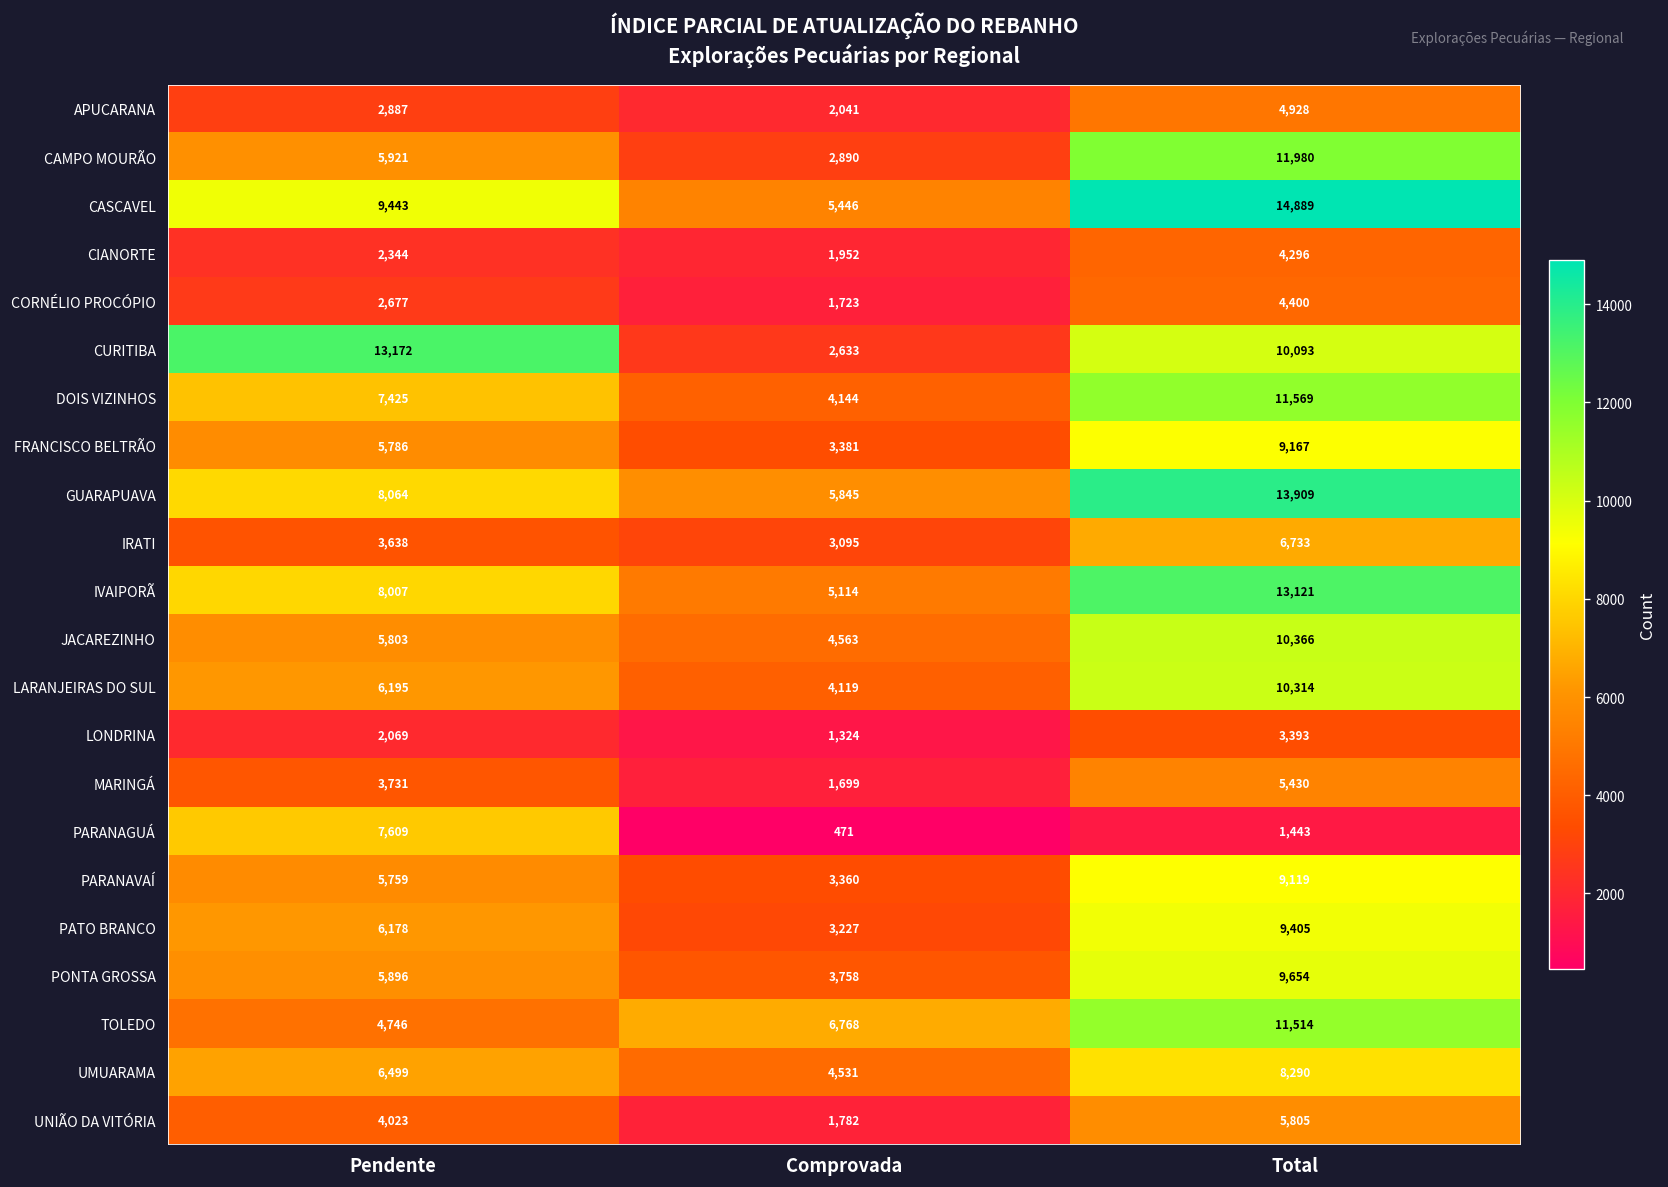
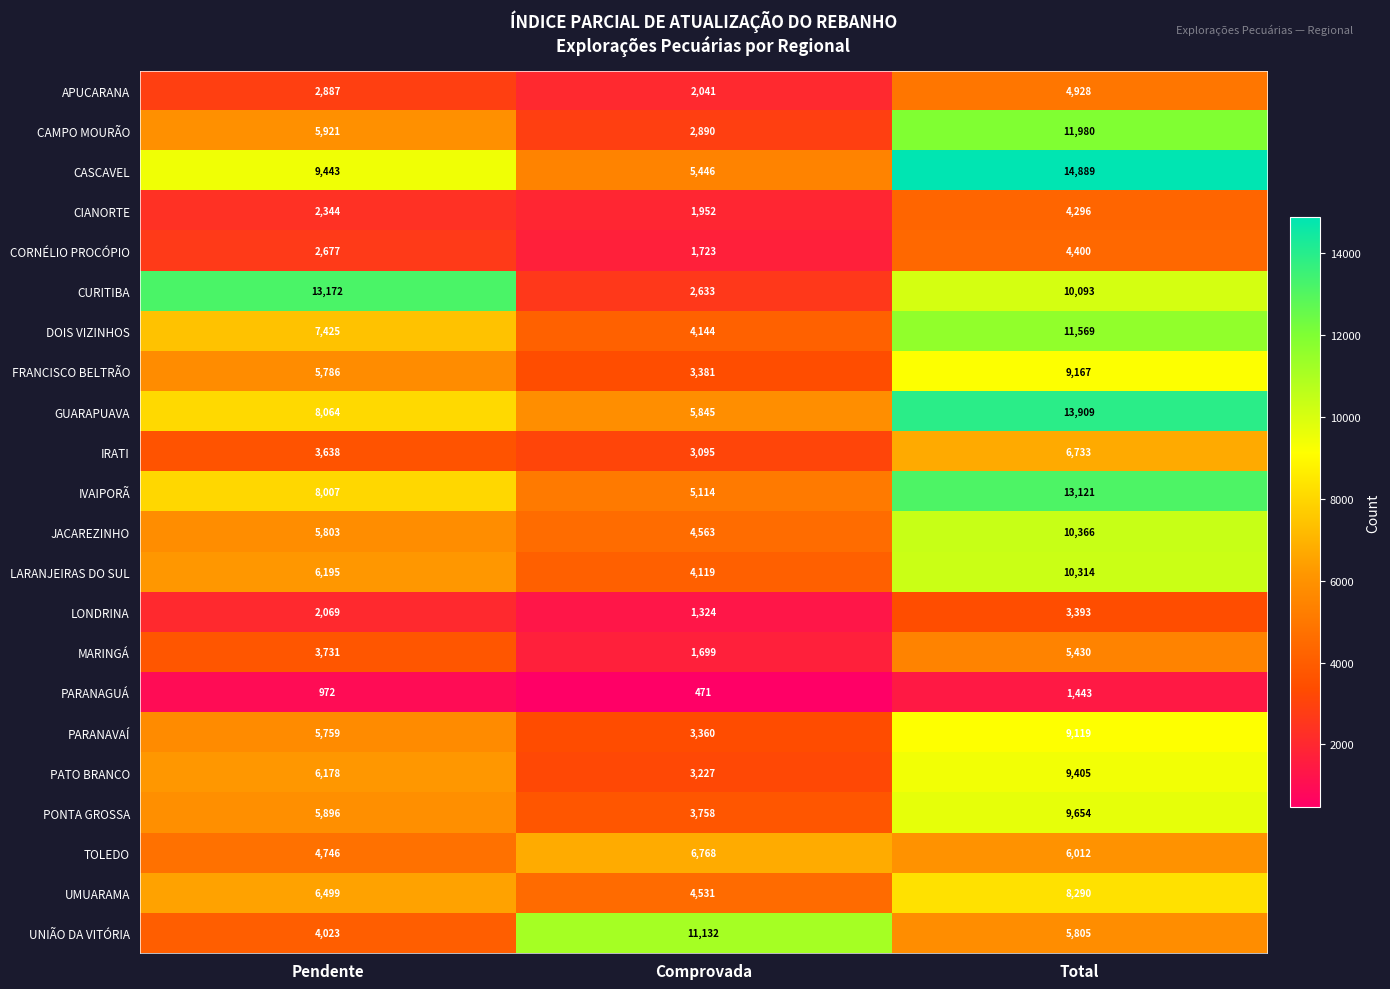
  {
    "APUCARANA": {
      "Pendente": "2,887",
      "Comprovada": "2,041",
      "Total": "4,928"
    },
    "CAMPO MOURÃO": {
      "Pendente": "5,921",
      "Comprovada": "2,890",
      "Total": "11,980"
    },
    "CASCAVEL": {
      "Pendente": "9,443",
      "Comprovada": "5,446",
      "Total": "14,889"
    },
    "CIANORTE": {
      "Pendente": "2,344",
      "Comprovada": "1,952",
      "Total": "4,296"
    },
    "CORNÉLIO PROCÓPIO": {
      "Pendente": "2,677",
      "Comprovada": "1,723",
      "Total": "4,400"
    },
    "CURITIBA": {
      "Pendente": "13,172",
      "Comprovada": "2,633",
      "Total": "10,093"
    },
    "DOIS VIZINHOS": {
      "Pendente": "7,425",
      "Comprovada": "4,144",
      "Total": "11,569"
    },
    "FRANCISCO BELTRÃO": {
      "Pendente": "5,786",
      "Comprovada": "3,381",
      "Total": "9,167"
    },
    "GUARAPUAVA": {
      "Pendente": "8,064",
      "Comprovada": "5,845",
      "Total": "13,909"
    },
    "IRATI": {
      "Pendente": "3,638",
      "Comprovada": "3,095",
      "Total": "6,733"
    },
    "IVAIPORÃ": {
      "Pendente": "8,007",
      "Comprovada": "5,114",
      "Total": "13,121"
    },
    "JACAREZINHO": {
      "Pendente": "5,803",
      "Comprovada": "4,563",
      "Total": "10,366"
    },
    "LARANJEIRAS DO SUL": {
      "Pendente": "6,195",
      "Comprovada": "4,119",
      "Total": "10,314"
    },
    "LONDRINA": {
      "Pendente": "2,069",
      "Comprovada": "1,324",
      "Total": "3,393"
    },
    "MARINGÁ": {
      "Pendente": "3,731",
      "Comprovada": "1,699",
      "Total": "5,430"
    },
    "PARANAGUÁ": {
-     "Pendente": "7,609",
+     "Pendente": "972",
      "Comprovada": "471",
      "Total": "1,443"
    },
    "PARANAVAÍ": {
      "Pendente": "5,759",
      "Comprovada": "3,360",
      "Total": "9,119"
    },
    "PATO BRANCO": {
      "Pendente": "6,178",
      "Comprovada": "3,227",
      "Total": "9,405"
    },
    "PONTA GROSSA": {
      "Pendente": "5,896",
      "Comprovada": "3,758",
      "Total": "9,654"
    },
    "TOLEDO": {
      "Pendente": "4,746",
      "Comprovada": "6,768",
-     "Total": "11,514"
+     "Total": "6,012"
    },
    "UMUARAMA": {
      "Pendente": "6,499",
      "Comprovada": "4,531",
      "Total": "8,290"
    },
    "UNIÃO DA VITÓRIA": {
      "Pendente": "4,023",
-     "Comprovada": "1,782",
+     "Comprovada": "11,132",
      "Total": "5,805"
    }
  }
